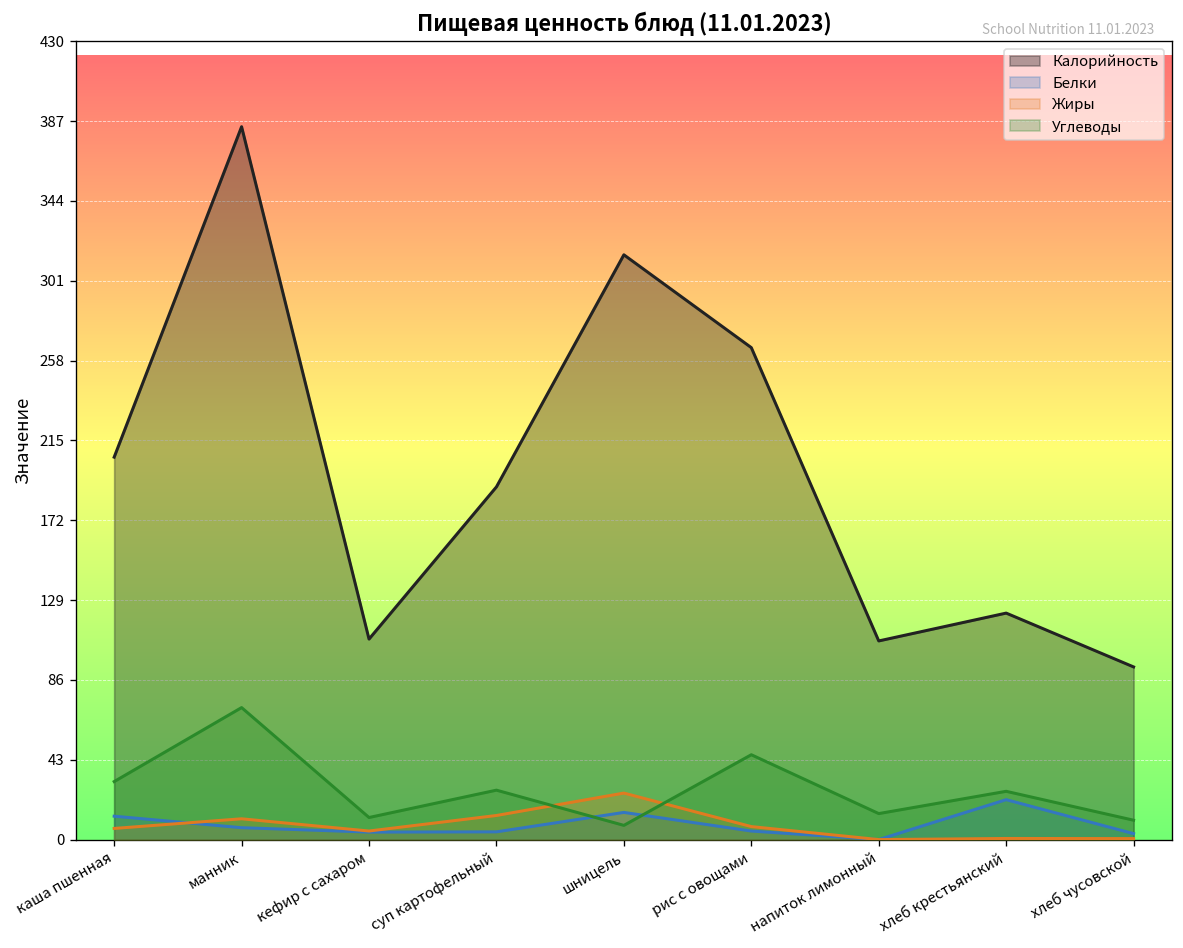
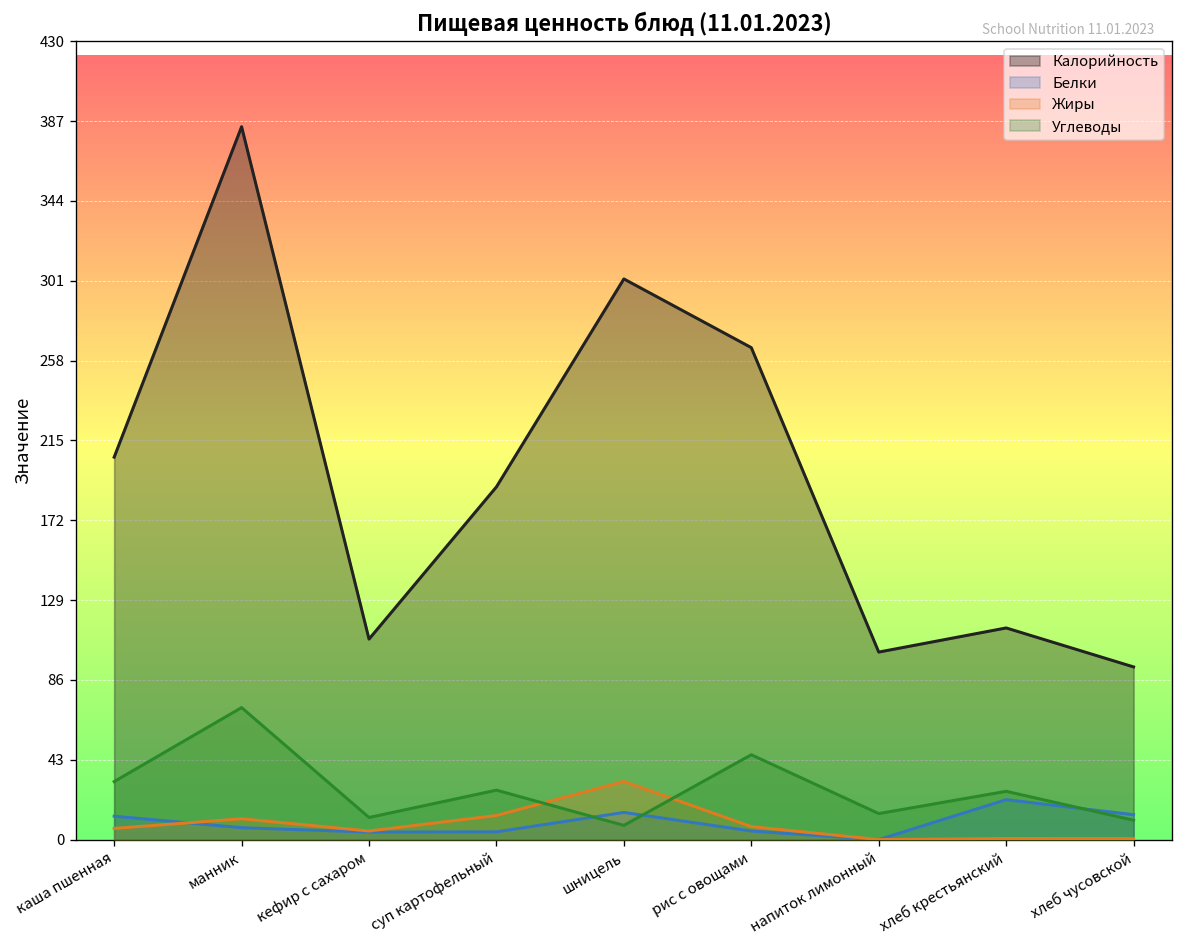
  {
    "Калорийность": {
      "каша пшенная": 206,
      "манник": 384,
      "кефир с сахаром": 108,
      "суп картофельный": 190,
-     "шницель": 315,
+     "шницель": 302,
      "рис с овощами": 265,
-     "напиток лимонный": 107,
-     "хлеб крестьянский": 122,
+     "напиток лимонный": 101,
+     "хлеб крестьянский": 114,
      "хлеб чусовской": 93
    },
    "Белки": {
      "каша пшенная": 13,
      "манник": 6,
      "суп картофельный": 4,
      "шницель": 15,
      "рис с овощами": 5,
      "хлеб крестьянский": 22,
-     "хлеб чусовской": 3
+     "хлеб чусовской": 13
    },
    "Жиры": {
      "каша пшенная": 6,
      "манник": 11,
      "суп картофельный": 13,
-     "шницель": 25,
+     "шницель": 31,
      "рис с овощами": 7,
      "хлеб крестьянский": 1,
      "хлеб чусовской": 1
    },
    "Углеводы": {
      "каша пшенная": 31,
      "манник": 71,
      "кефир с сахаром": 12,
      "суп картофельный": 27,
      "шницель": 8,
      "рис с овощами": 46,
      "напиток лимонный": 14,
      "хлеб крестьянский": 26,
      "хлеб чусовской": 10
    }
  }
